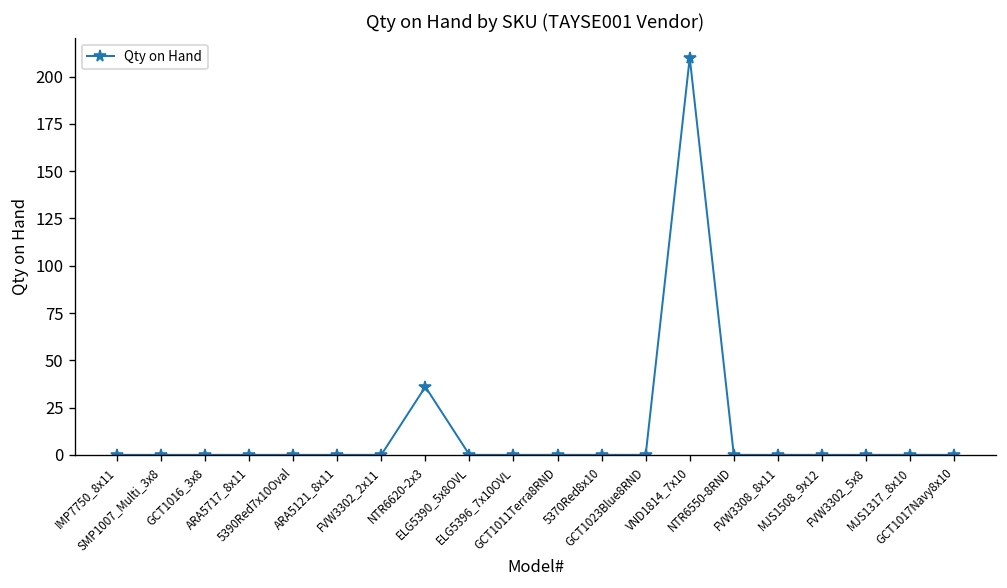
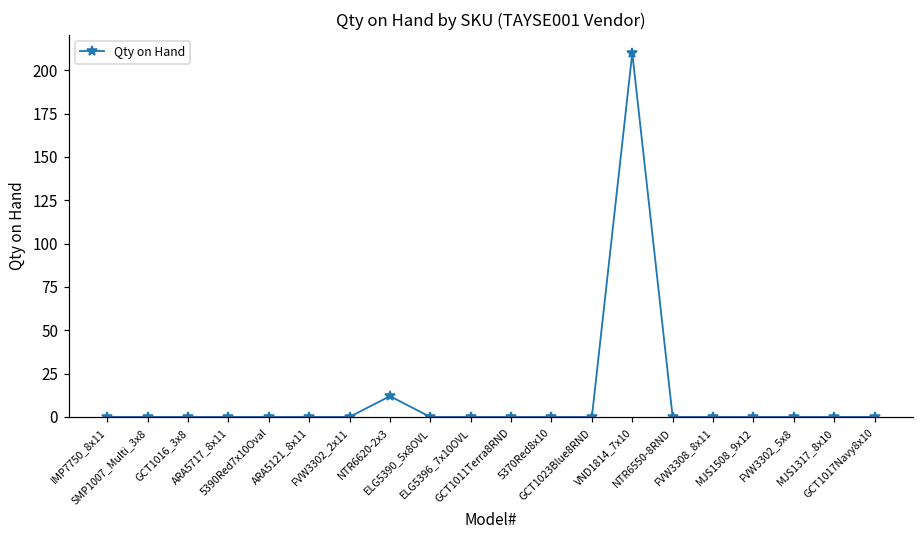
  {
    "IMP7750_8x11": 0,
    "SMP1007_Multi_3x8": 0,
    "GCT1016_3x8": 0,
    "ARA5717_8x11": 0,
    "5390Red7x10Oval": 0,
    "ARA5121_8x11": 0,
    "FVW3302_2x11": 0,
-   "NTR6620-2x3": 36,
+   "NTR6620-2x3": 12,
    "ELG5390_5x8OVL": 0,
    "ELG5396_7x10OVL": 0,
    "GCT1011Terra8RND": 0,
    "5370Red8x10": 0,
    "GCT1023Blue8RND": 0,
    "VND1814_7x10": 210,
    "NTR6550-8RND": 0,
    "FVW3308_8x11": 0,
    "MJS1508_9x12": 0,
    "FVW3302_5x8": 0,
    "MJS1317_8x10": 0,
    "GCT1017Navy8x10": 0
  }
